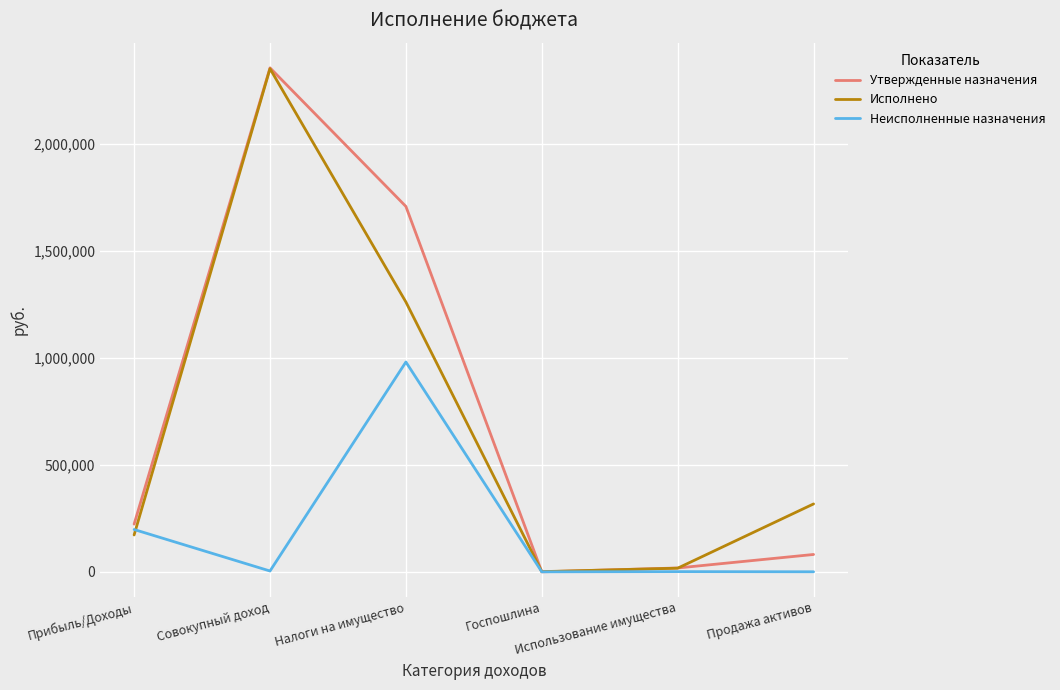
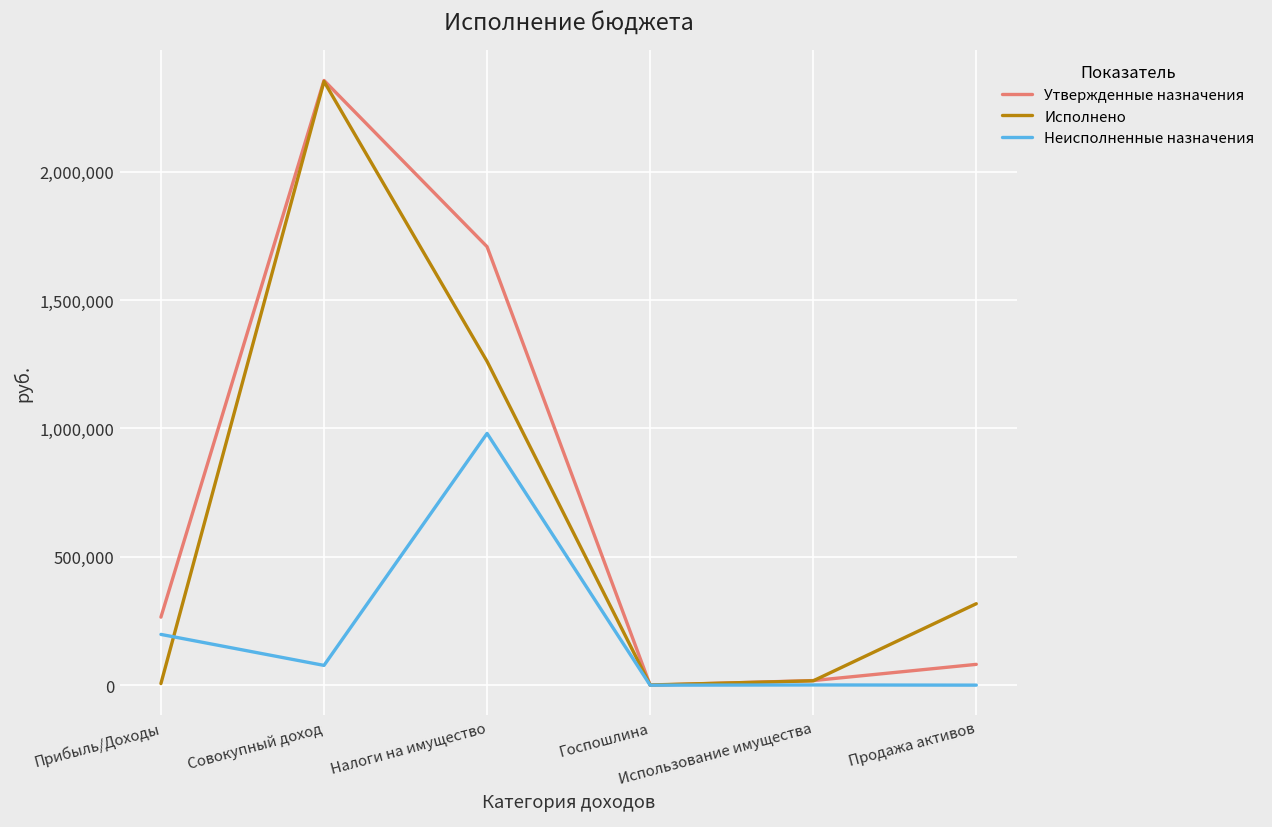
  {
    "Утвержденные назначения": {
-     "Прибыль/Доходы": "220,000",
+     "Прибыль/Доходы": "270,000",
      "Налоги на имущество": "1,710,000",
      "Продажа активов": "80,000"
    },
    "Исполнено": {
-     "Прибыль/Доходы": "170,000",
+     "Прибыль/Доходы": "10,000",
      "Налоги на имущество": "1,260,000",
      "Продажа активов": "320,000"
    },
    "Неисполненные назначения": {
      "Прибыль/Доходы": "200,000",
-     "Совокупный доход": "0",
+     "Совокупный доход": "80,000",
      "Налоги на имущество": "980,000",
      "Использование имущества": "0",
      "Продажа активов": "0"
    }
  }
